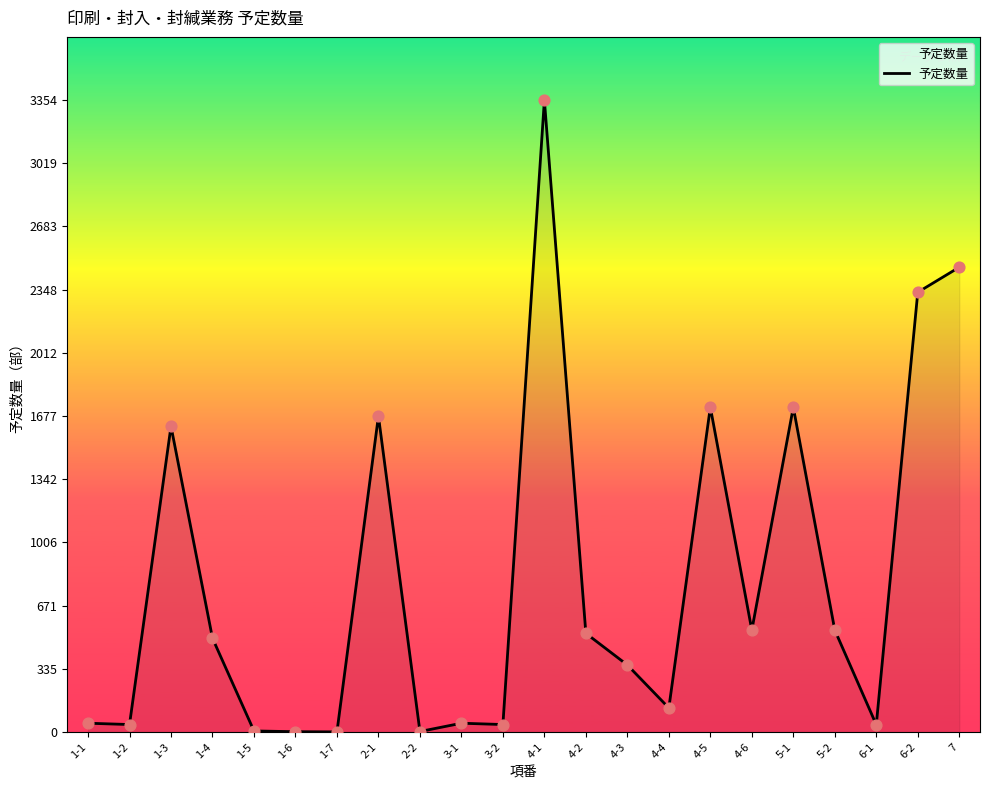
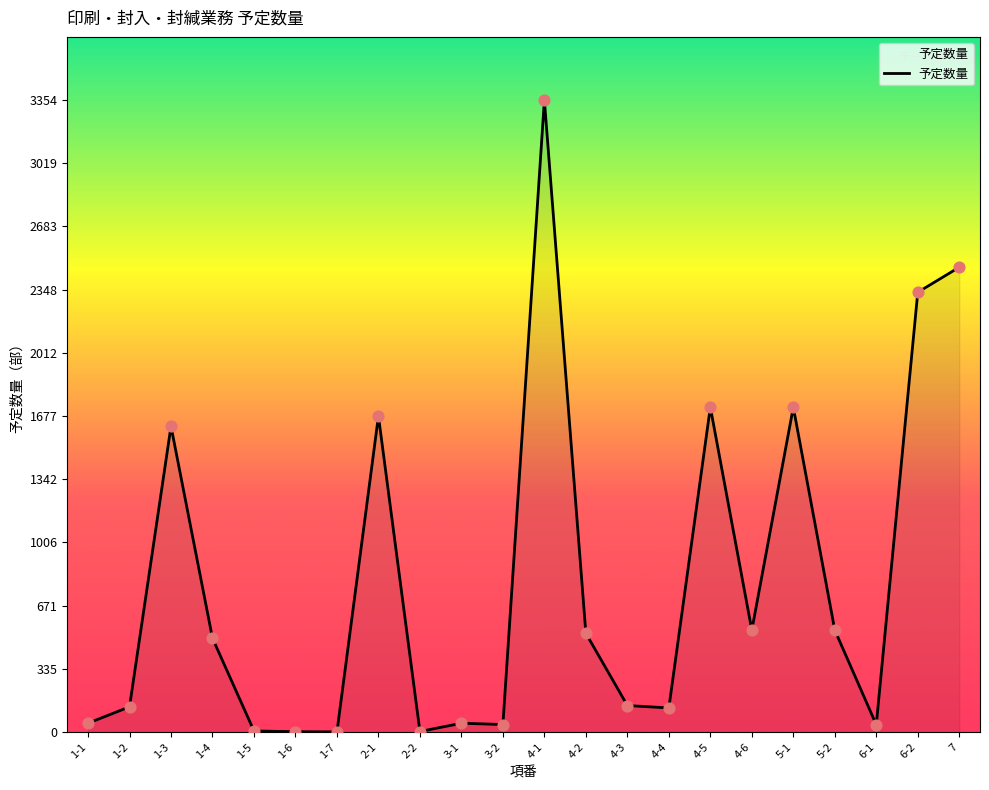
  {
    "1-1": 50,
-   "1-2": 40,
+   "1-2": 130,
    "1-3": 1620,
    "1-4": 500,
    "1-5": 10,
    "1-6": 0,
    "1-7": 0,
    "2-1": 1680,
    "2-2": 0,
    "3-1": 50,
    "3-2": 40,
    "4-1": 3350,
    "4-2": 520,
-   "4-3": 360,
+   "4-3": 140,
    "4-4": 130,
    "4-5": 1720,
    "4-6": 540,
    "5-1": 1720,
    "5-2": 540,
    "6-1": 40,
    "6-2": 2330,
    "7": 2470
  }
